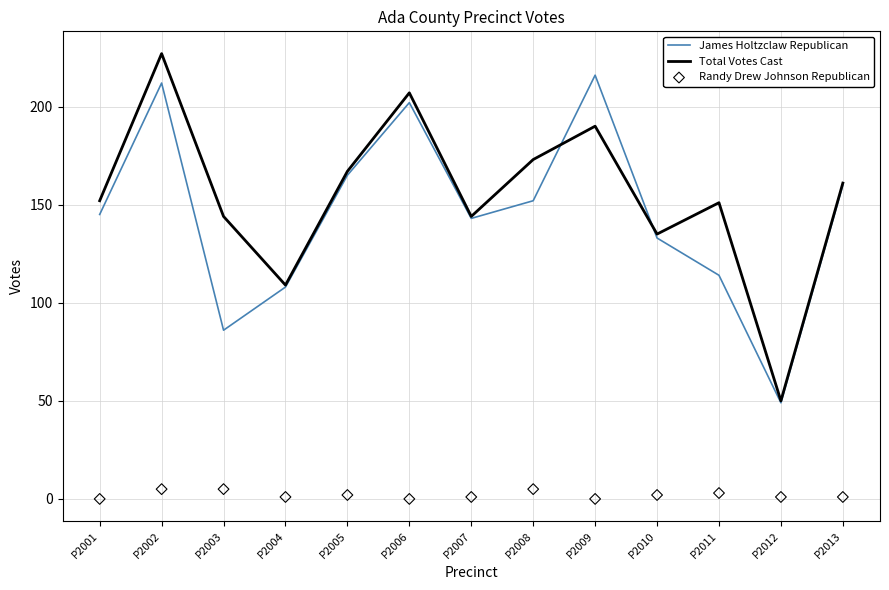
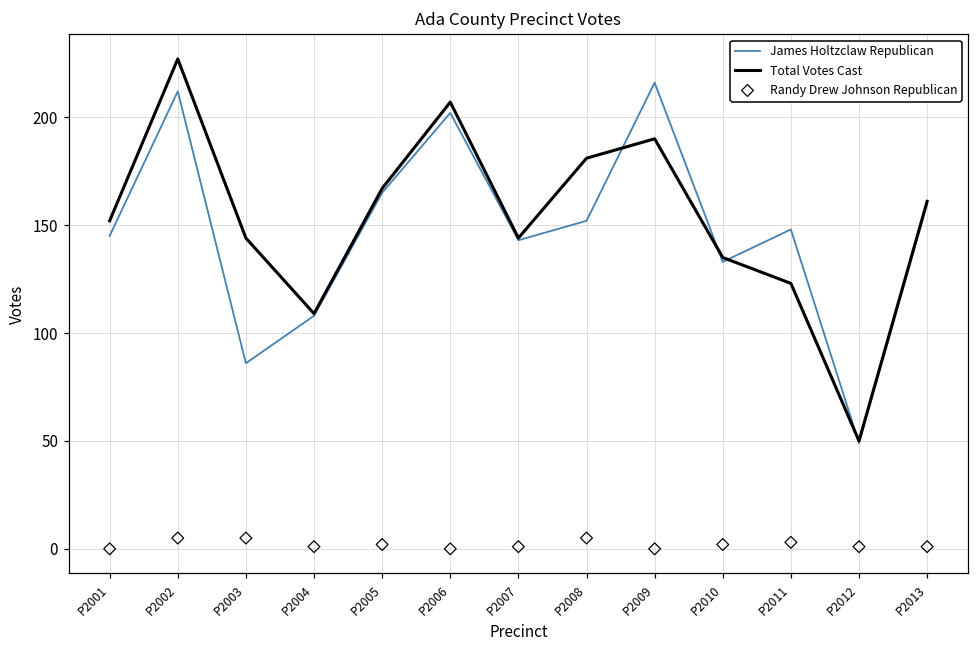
  {
    "James Holtzclaw Republican": {
      "P2001": 145,
      "P2002": 212,
      "P2003": 86,
      "P2005": 165,
      "P2006": 202,
      "P2008": 152,
      "P2009": 216,
      "P2010": 133,
-     "P2011": 114
+     "P2011": 148
    },
    "Total Votes Cast": {
      "P2001": 152,
      "P2002": 227,
      "P2003": 144,
      "P2005": 167,
      "P2006": 207,
-     "P2008": 173,
+     "P2008": 181,
      "P2009": 190,
      "P2010": 135,
-     "P2011": 151
+     "P2011": 123
    }
  }
